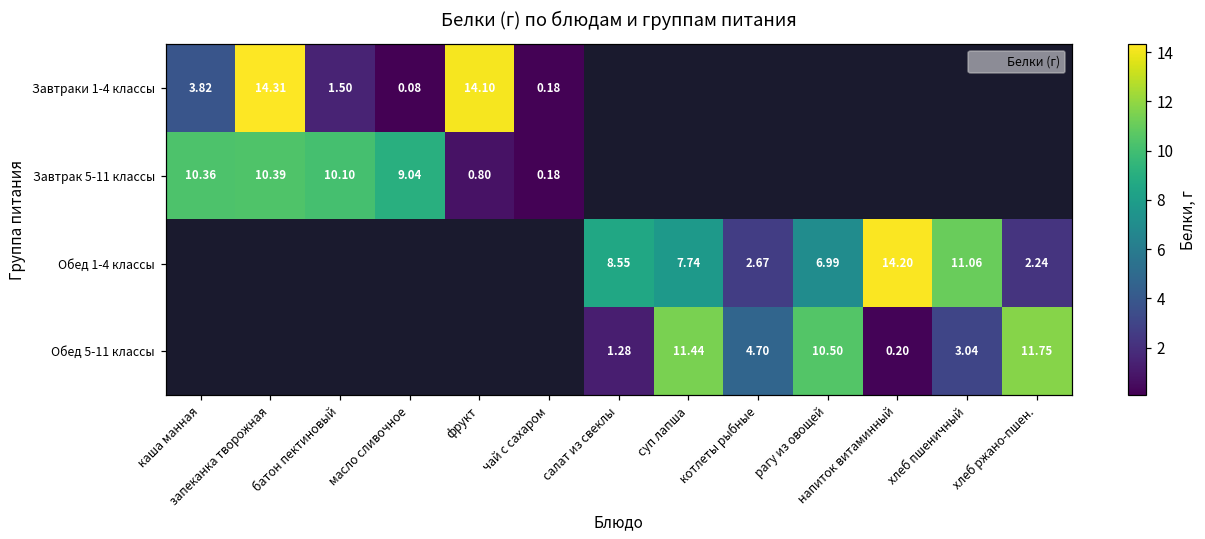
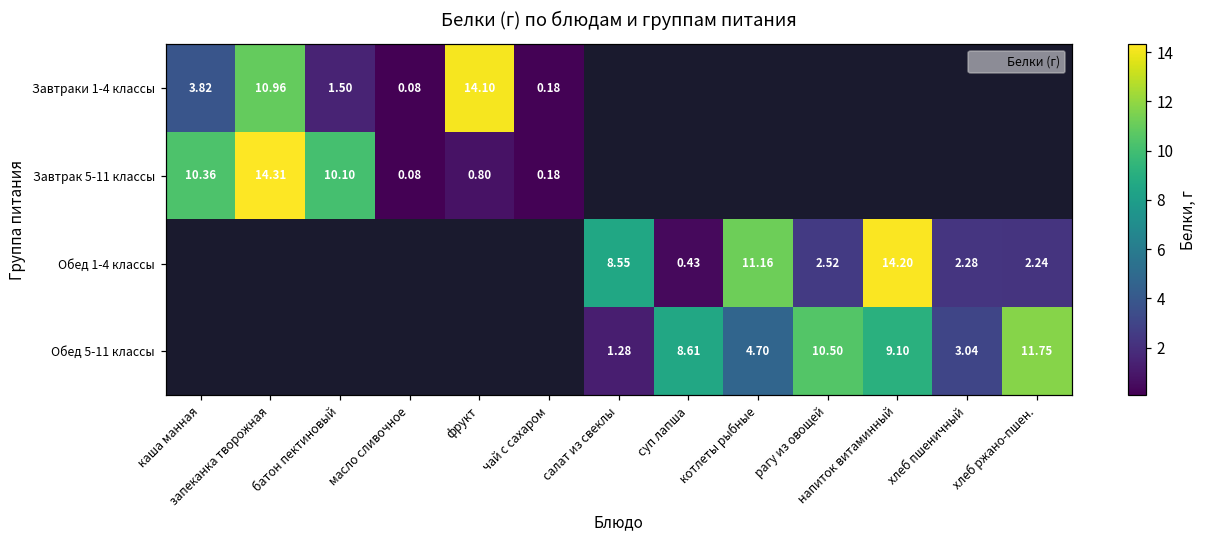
  {
    "Завтраки 1-4 классы": {
      "каша манная": 3.82,
-     "запеканка творожная": 14.31,
+     "запеканка творожная": 10.96,
      "батон пектиновый": 1.50,
      "масло сливочное": 0.08,
      "фрукт": 14.10,
      "чай с сахаром": 0.18
    },
    "Завтрак 5-11 классы": {
      "каша манная": 10.36,
-     "запеканка творожная": 10.39,
+     "запеканка творожная": 14.31,
      "батон пектиновый": 10.10,
-     "масло сливочное": 9.04,
+     "масло сливочное": 0.08,
      "фрукт": 0.80,
      "чай с сахаром": 0.18
    },
    "Обед 1-4 классы": {
      "салат из свеклы": 8.55,
-     "суп лапша": 7.74,
-     "котлеты рыбные": 2.67,
-     "рагу из овощей": 6.99,
+     "суп лапша": 0.43,
+     "котлеты рыбные": 11.16,
+     "рагу из овощей": 2.52,
      "напиток витаминный": 14.20,
-     "хлеб пшеничный": 11.06,
+     "хлеб пшеничный": 2.28,
      "хлеб ржано-пшен.": 2.24
    },
    "Обед 5-11 классы": {
      "салат из свеклы": 1.28,
-     "суп лапша": 11.44,
+     "суп лапша": 8.61,
      "котлеты рыбные": 4.70,
      "рагу из овощей": 10.50,
-     "напиток витаминный": 0.20,
+     "напиток витаминный": 9.10,
      "хлеб пшеничный": 3.04,
      "хлеб ржано-пшен.": 11.75
    }
  }
